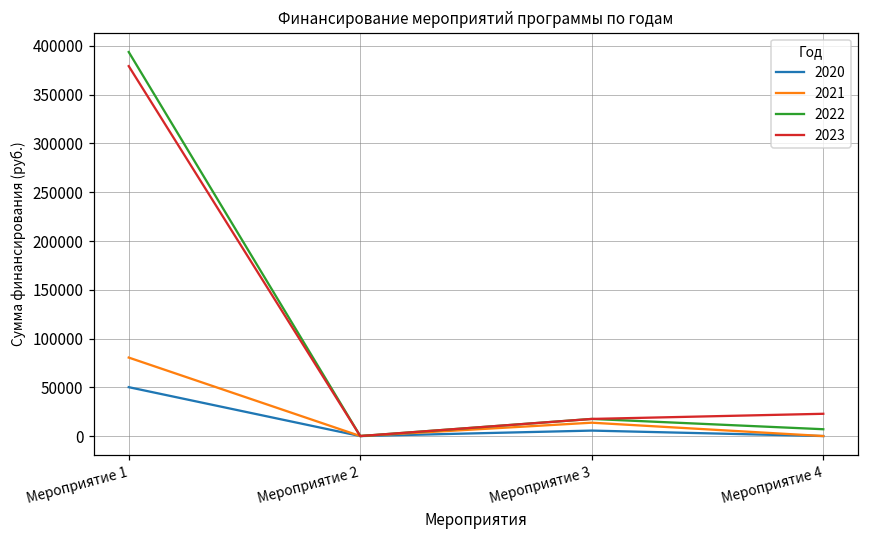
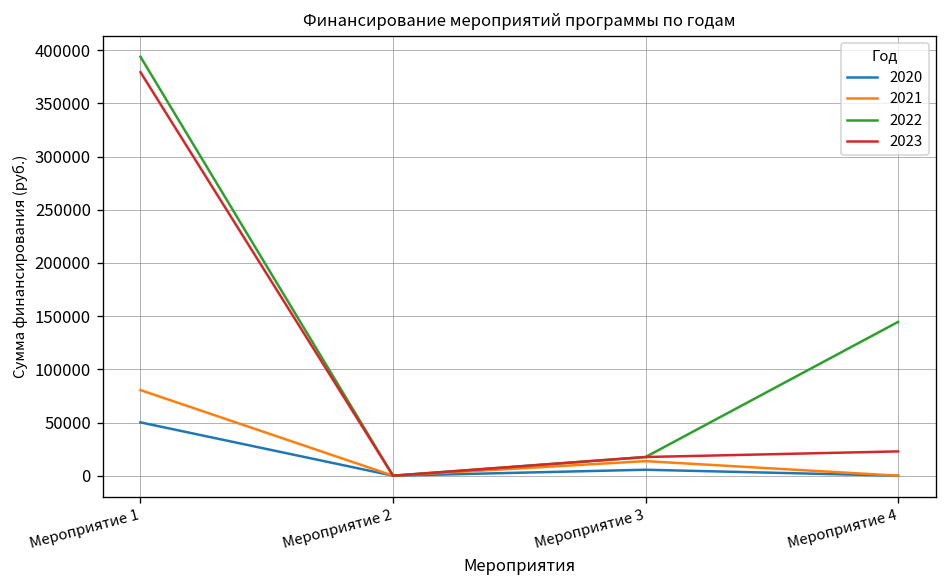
  {
    "2020": {
      "Мероприятие 1": 50000,
      "Мероприятие 3": 10000
    },
    "2021": {
      "Мероприятие 1": 80000,
      "Мероприятие 3": 10000
    },
    "2022": {
      "Мероприятие 1": 390000,
-     "Мероприятие 4": 10000
+     "Мероприятие 4": 140000
    },
    "2023": {
      "Мероприятие 1": 380000,
      "Мероприятие 4": 20000
    }
  }
